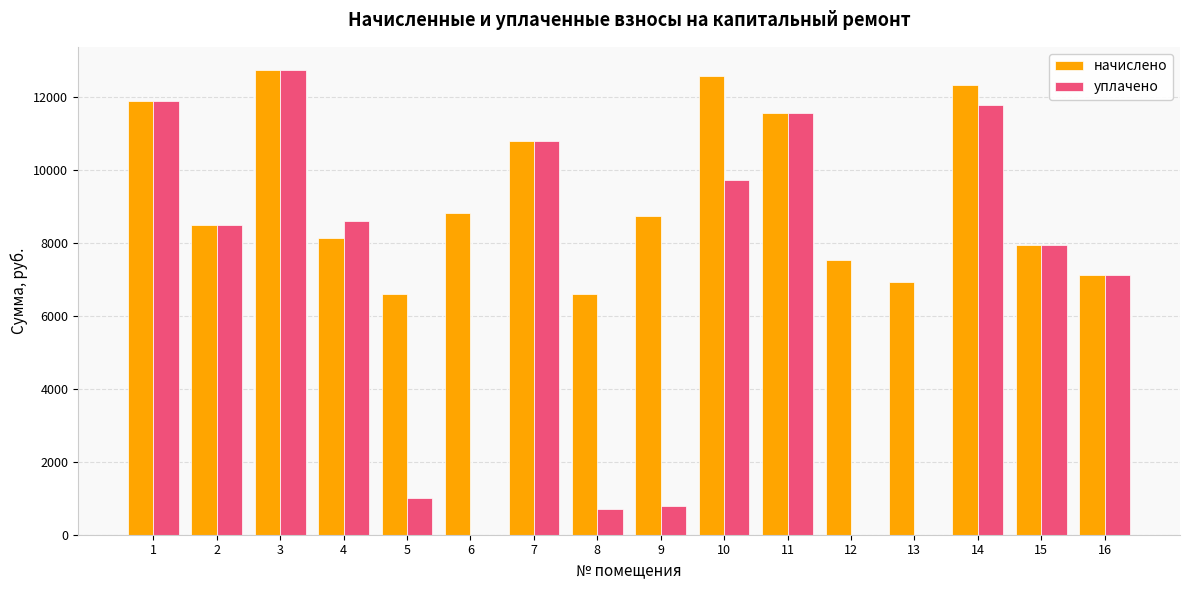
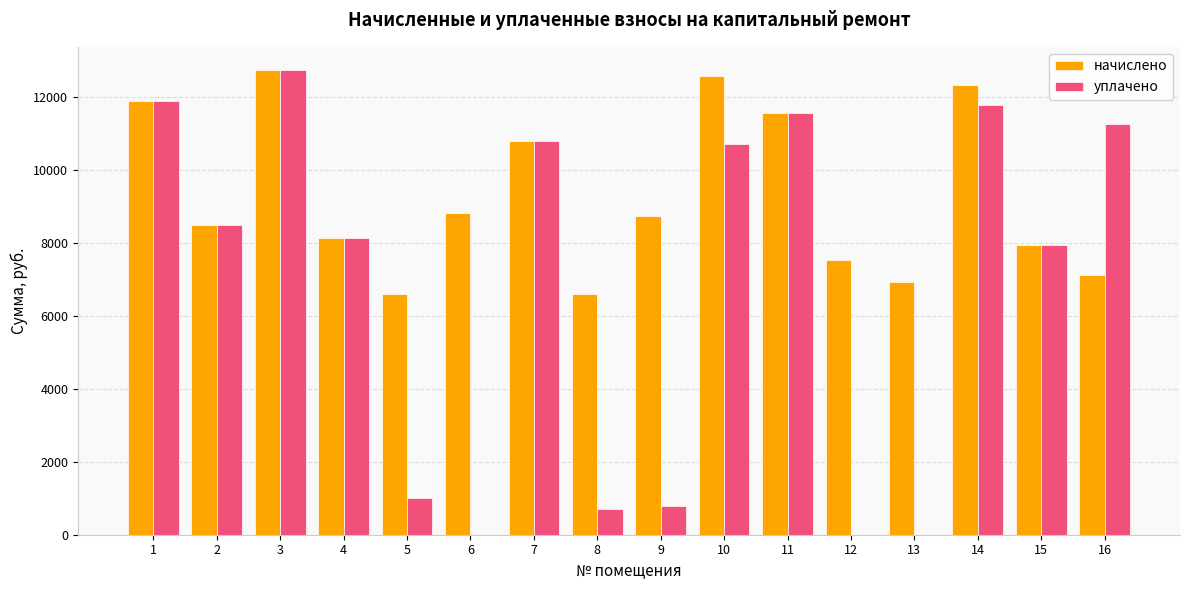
  {
    "начислено": {
      "1": 11900,
      "2": 8500,
      "3": 12700,
      "4": 8100,
      "5": 6600,
      "6": 8800,
      "7": 10800,
      "8": 6600,
      "9": 8700,
      "10": 12600,
      "11": 11600,
      "12": 7500,
      "13": 6900,
      "14": 12300,
      "15": 7900,
      "16": 7100
    },
    "уплачено": {
      "1": 11900,
      "2": 8500,
      "3": 12700,
-     "4": 8600,
+     "4": 8100,
      "5": 1000,
      "6": 0,
      "7": 10800,
      "8": 700,
      "9": 800,
-     "10": 9700,
+     "10": 10700,
      "11": 11600,
      "12": 0,
      "13": 0,
      "14": 11800,
      "15": 7900,
-     "16": 7100
+     "16": 11300
    }
  }
